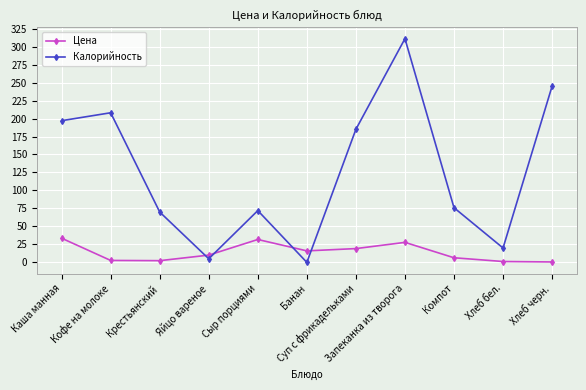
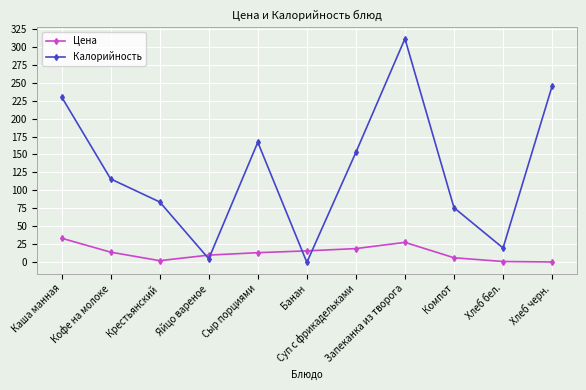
  {
    "Цена": {
      "Каша манная": 30,
-     "Кофе на молоке": 0,
+     "Кофе на молоке": 10,
      "Крестьянский": 0,
      "Яйцо вареное": 10,
-     "Сыр порциями": 30,
+     "Сыр порциями": 10,
      "Банан": 20,
      "Суп с фрикадельками": 20,
      "Запеканка из творога": 30,
      "Компот": 10,
      "Хлеб бел.": 0,
      "Хлеб черн.": 0
    },
    "Калорийность": {
-     "Каша манная": 200,
-     "Кофе на молоке": 210,
-     "Крестьянский": 70,
+     "Каша манная": 230,
+     "Кофе на молоке": 120,
+     "Крестьянский": 80,
      "Яйцо вареное": 10,
-     "Сыр порциями": 70,
+     "Сыр порциями": 170,
      "Банан": 0,
-     "Суп с фрикадельками": 190,
+     "Суп с фрикадельками": 150,
      "Запеканка из творога": 310,
      "Компот": 80,
      "Хлеб бел.": 20,
      "Хлеб черн.": 250
    }
  }
